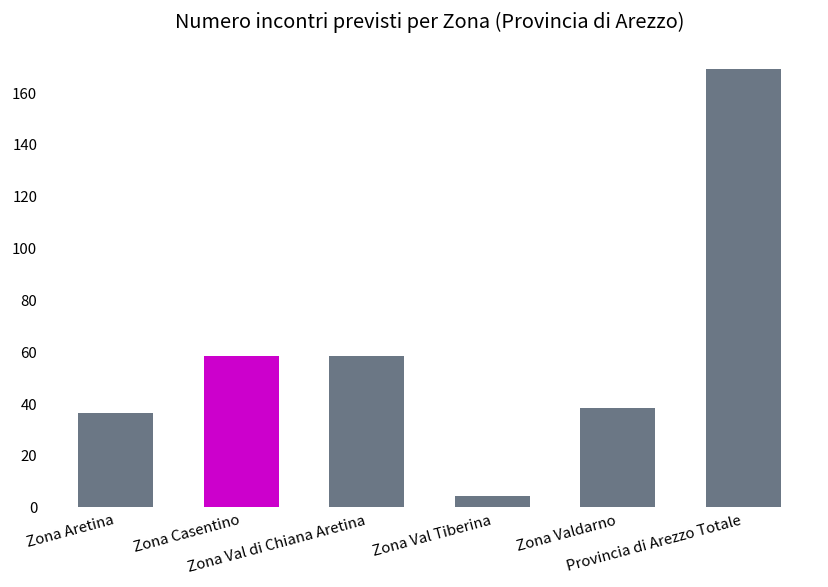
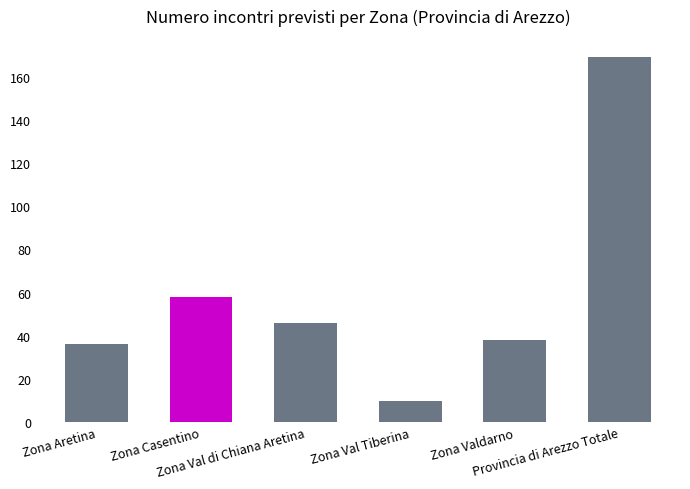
  {
    "Zona Aretina": 36,
    "Zona Casentino": 58,
-   "Zona Val di Chiana Aretina": 58,
-   "Zona Val Tiberina": 4,
+   "Zona Val di Chiana Aretina": 46,
+   "Zona Val Tiberina": 10,
    "Zona Valdarno": 38,
    "Provincia di Arezzo Totale": 169
  }
